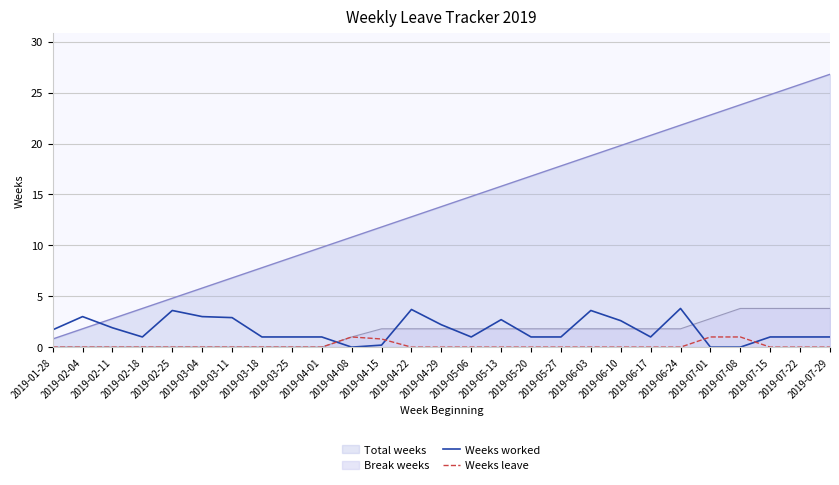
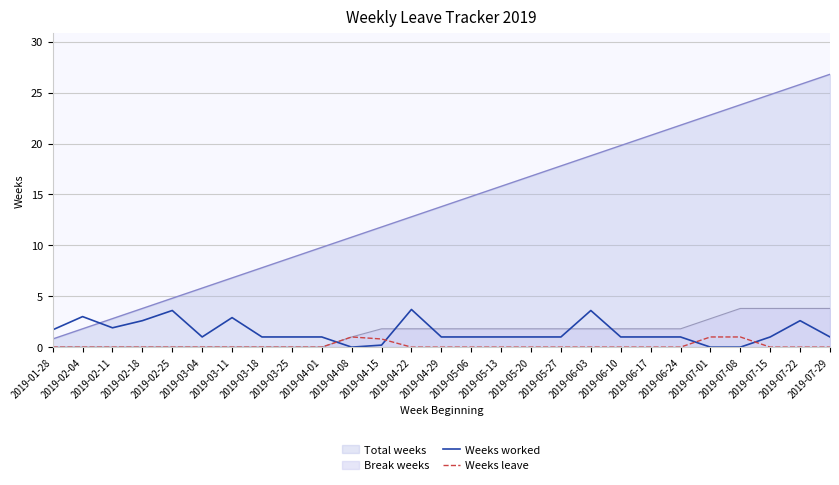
  {
    "Weeks worked": {
      "2019-01-28": 1.7,
      "2019-02-04": 3.0,
      "2019-02-11": 1.9,
-     "2019-02-18": 1.0,
+     "2019-02-18": 2.6,
      "2019-02-25": 3.6,
-     "2019-03-04": 3,
+     "2019-03-04": 1,
      "2019-03-11": 2.9,
      "2019-03-18": 1.0,
      "2019-03-25": 1.0,
      "2019-04-01": 1.0,
      "2019-04-08": 0.0,
      "2019-04-15": 0.2,
      "2019-04-22": 3.7,
-     "2019-04-29": 2.2,
+     "2019-04-29": 1.0,
      "2019-05-06": 1.0,
-     "2019-05-13": 2.7,
+     "2019-05-13": 1.0,
      "2019-05-20": 1.0,
      "2019-05-27": 1.0,
      "2019-06-03": 3.6,
-     "2019-06-10": 2.6,
+     "2019-06-10": 1.0,
      "2019-06-17": 1.0,
-     "2019-06-24": 3.8,
+     "2019-06-24": 1.0,
      "2019-07-01": 0.0,
      "2019-07-08": 0.0,
      "2019-07-15": 1.0,
-     "2019-07-22": 1.0,
+     "2019-07-22": 2.6,
      "2019-07-29": 1.0
    },
    "Weeks leave": {
      "2019-04-15": 0.8,
      "2019-04-22": 0.0,
      "2019-04-29": 0.0,
      "2019-05-06": 0.0,
      "2019-05-13": 0.0,
      "2019-05-20": 0.0,
      "2019-05-27": 0.0,
      "2019-06-03": 0.0,
      "2019-06-10": 0.0,
      "2019-06-17": 0.0,
      "2019-06-24": 0.0,
      "2019-07-01": 1.0,
      "2019-07-08": 1.0,
      "2019-07-15": 0.0,
      "2019-07-22": 0.0,
      "2019-07-29": 0.0
    }
  }
